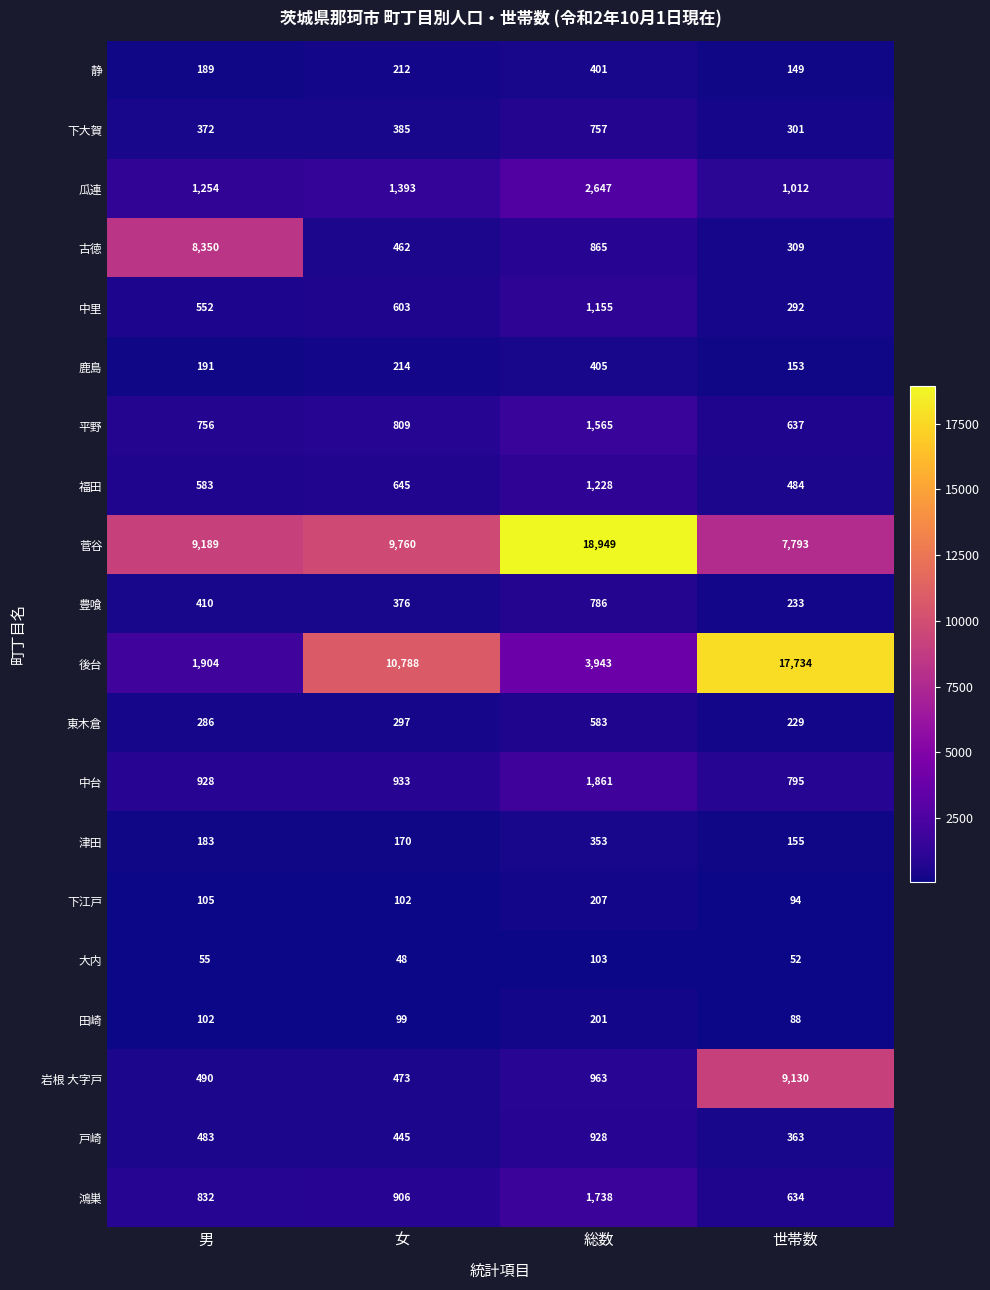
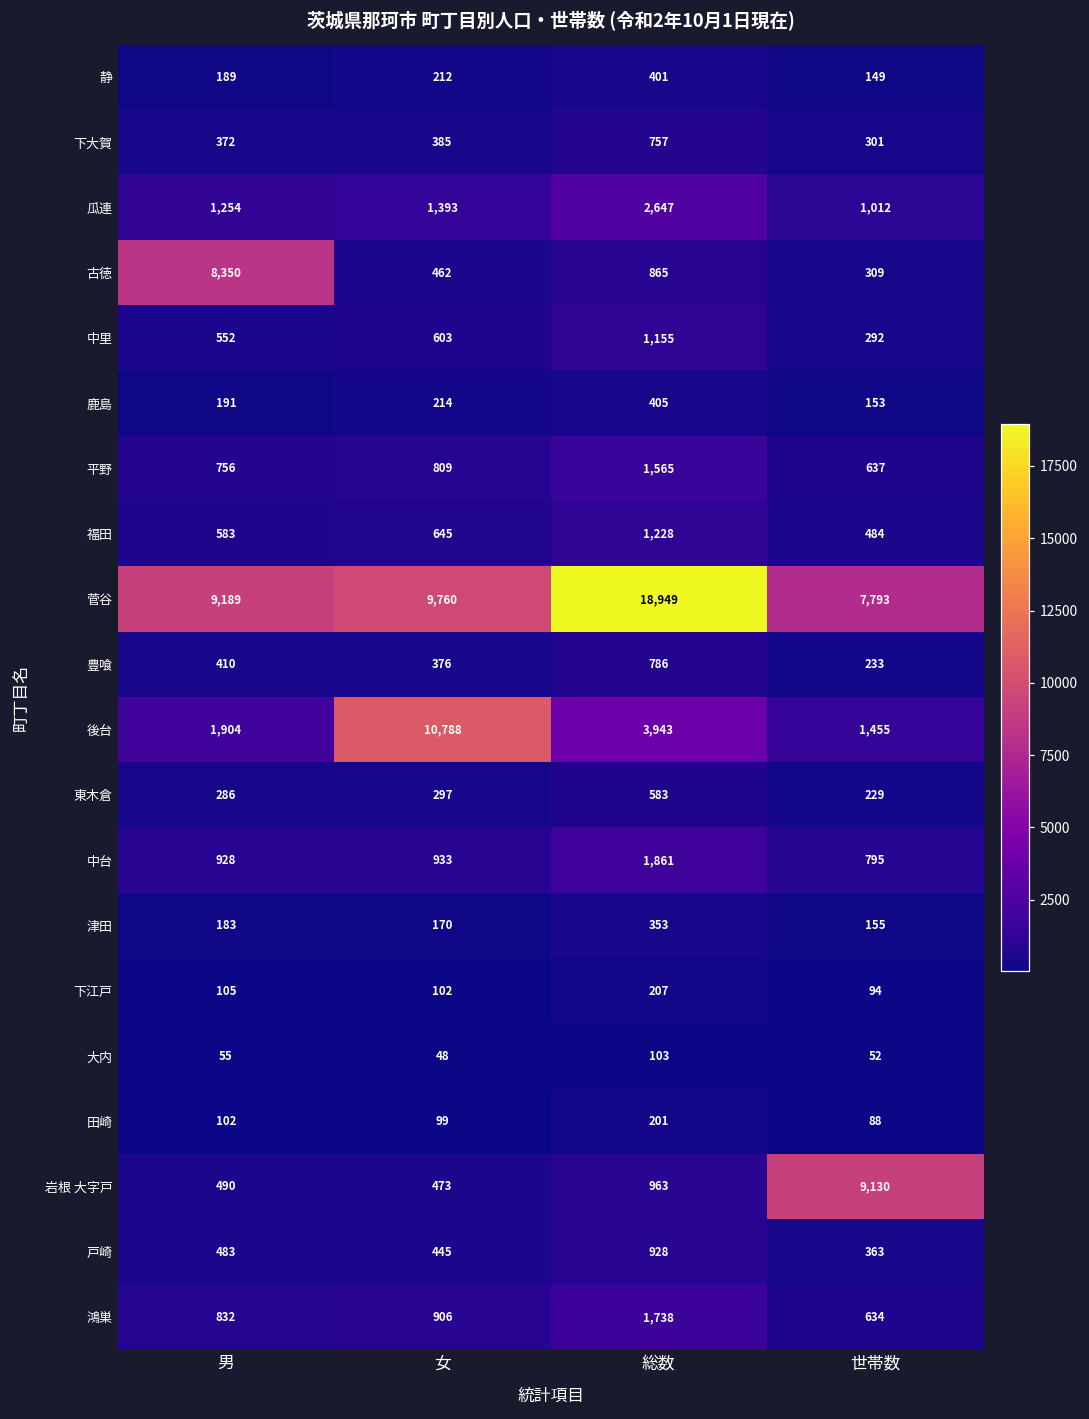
  {
    "静": {
      "男": "189",
      "女": "212",
      "総数": "401",
      "世帯数": "149"
    },
    "下大賀": {
      "男": "372",
      "女": "385",
      "総数": "757",
      "世帯数": "301"
    },
    "瓜連": {
      "男": "1,254",
      "女": "1,393",
      "総数": "2,647",
      "世帯数": "1,012"
    },
    "古徳": {
      "男": "8,350",
      "女": "462",
      "総数": "865",
      "世帯数": "309"
    },
    "中里": {
      "男": "552",
      "女": "603",
      "総数": "1,155",
      "世帯数": "292"
    },
    "鹿島": {
      "男": "191",
      "女": "214",
      "総数": "405",
      "世帯数": "153"
    },
    "平野": {
      "男": "756",
      "女": "809",
      "総数": "1,565",
      "世帯数": "637"
    },
    "福田": {
      "男": "583",
      "女": "645",
      "総数": "1,228",
      "世帯数": "484"
    },
    "菅谷": {
      "男": "9,189",
      "女": "9,760",
      "総数": "18,949",
      "世帯数": "7,793"
    },
    "豊喰": {
      "男": "410",
      "女": "376",
      "総数": "786",
      "世帯数": "233"
    },
    "後台": {
      "男": "1,904",
      "女": "10,788",
      "総数": "3,943",
-     "世帯数": "17,734"
+     "世帯数": "1,455"
    },
    "東木倉": {
      "男": "286",
      "女": "297",
      "総数": "583",
      "世帯数": "229"
    },
    "中台": {
      "男": "928",
      "女": "933",
      "総数": "1,861",
      "世帯数": "795"
    },
    "津田": {
      "男": "183",
      "女": "170",
      "総数": "353",
      "世帯数": "155"
    },
    "下江戸": {
      "男": "105",
      "女": "102",
      "総数": "207",
      "世帯数": "94"
    },
    "大内": {
      "男": "55",
      "女": "48",
      "総数": "103",
      "世帯数": "52"
    },
    "田崎": {
      "男": "102",
      "女": "99",
      "総数": "201",
      "世帯数": "88"
    },
    "岩根 大字戸": {
      "男": "490",
      "女": "473",
      "総数": "963",
      "世帯数": "9,130"
    },
    "戸崎": {
      "男": "483",
      "女": "445",
      "総数": "928",
      "世帯数": "363"
    },
    "鴻巣": {
      "男": "832",
      "女": "906",
      "総数": "1,738",
      "世帯数": "634"
    }
  }
